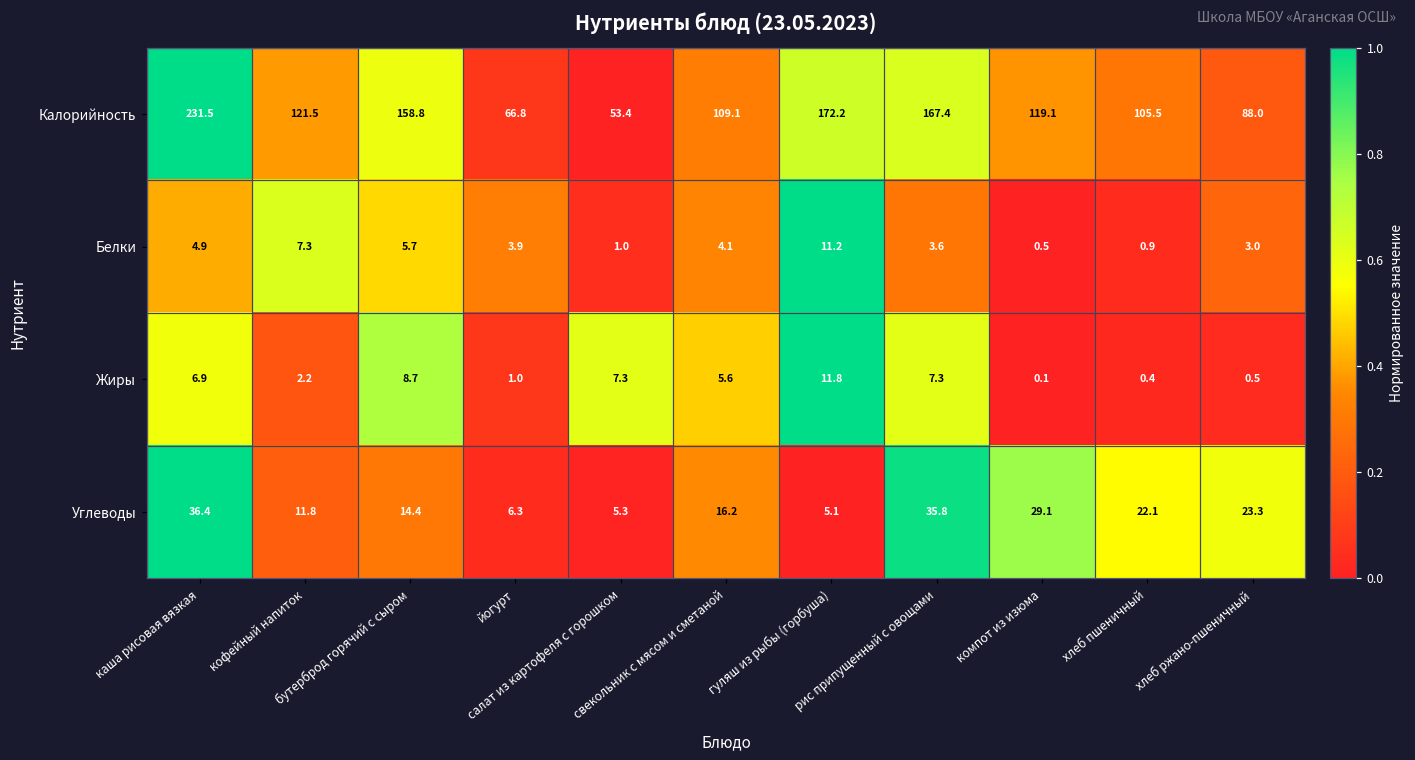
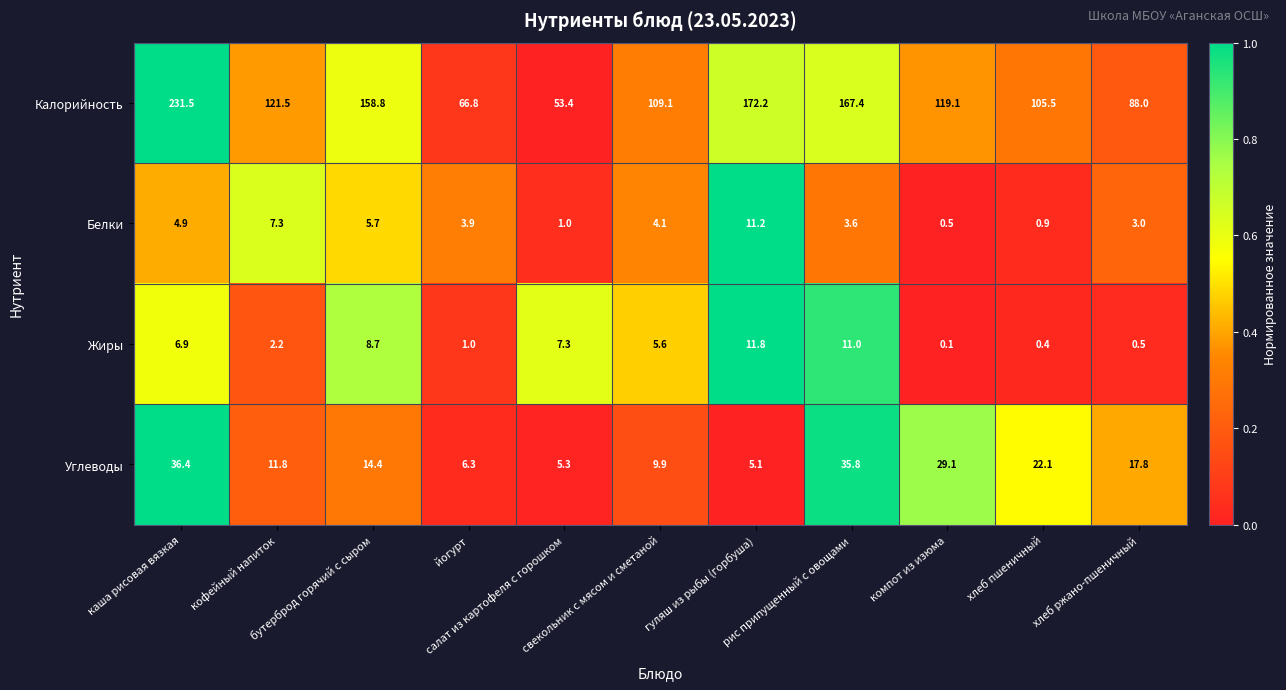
  {
    "Калорийность": {
      "каша рисовая вязкая": 231.5,
      "кофейный напиток": 121.5,
      "бутерброд горячий с сыром": 158.8,
      "йогурт": 66.8,
      "салат из картофеля с горошком": 53.4,
      "свекольник с мясом и сметаной": 109.1,
      "гуляш из рыбы (горбуша)": 172.2,
      "рис припущенный с овощами": 167.4,
      "компот из изюма": 119.1,
      "хлеб пшеничный": 105.5,
      "хлеб ржано-пшеничный": 88.0
    },
    "Белки": {
      "каша рисовая вязкая": 4.9,
      "кофейный напиток": 7.3,
      "бутерброд горячий с сыром": 5.7,
      "йогурт": 3.9,
      "салат из картофеля с горошком": 1.0,
      "свекольник с мясом и сметаной": 4.1,
      "гуляш из рыбы (горбуша)": 11.2,
      "рис припущенный с овощами": 3.6,
      "компот из изюма": 0.5,
      "хлеб пшеничный": 0.9,
      "хлеб ржано-пшеничный": 3.0
    },
    "Жиры": {
      "каша рисовая вязкая": 6.9,
      "кофейный напиток": 2.2,
      "бутерброд горячий с сыром": 8.7,
      "йогурт": 1.0,
      "салат из картофеля с горошком": 7.3,
      "свекольник с мясом и сметаной": 5.6,
      "гуляш из рыбы (горбуша)": 11.8,
-     "рис припущенный с овощами": 7.3,
+     "рис припущенный с овощами": 11.0,
      "компот из изюма": 0.1,
      "хлеб пшеничный": 0.4,
      "хлеб ржано-пшеничный": 0.5
    },
    "Углеводы": {
      "каша рисовая вязкая": 36.4,
      "кофейный напиток": 11.8,
      "бутерброд горячий с сыром": 14.4,
      "йогурт": 6.3,
      "салат из картофеля с горошком": 5.3,
-     "свекольник с мясом и сметаной": 16.2,
+     "свекольник с мясом и сметаной": 9.9,
      "гуляш из рыбы (горбуша)": 5.1,
      "рис припущенный с овощами": 35.8,
      "компот из изюма": 29.1,
      "хлеб пшеничный": 22.1,
-     "хлеб ржано-пшеничный": 23.3
+     "хлеб ржано-пшеничный": 17.8
    }
  }
